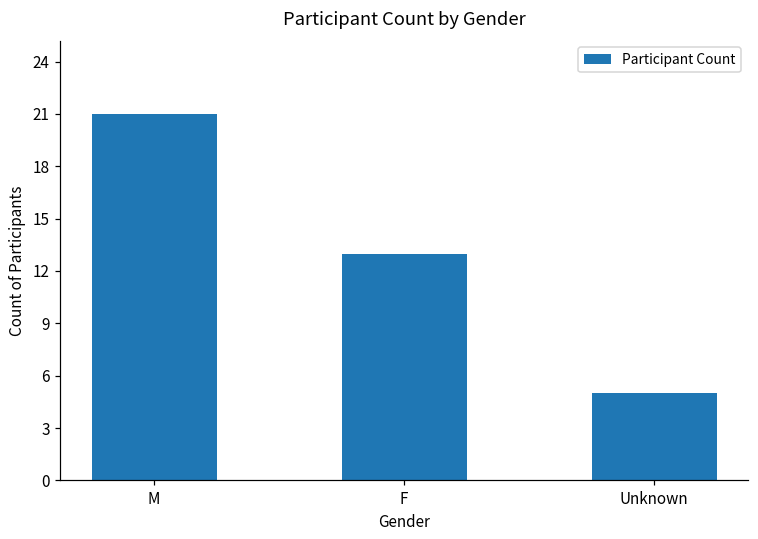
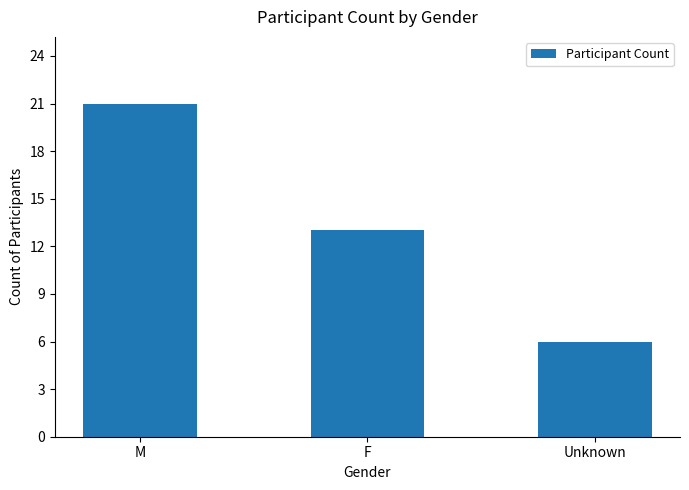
  {
    "M": 21,
    "F": 13,
-   "Unknown": 5
+   "Unknown": 6
  }
